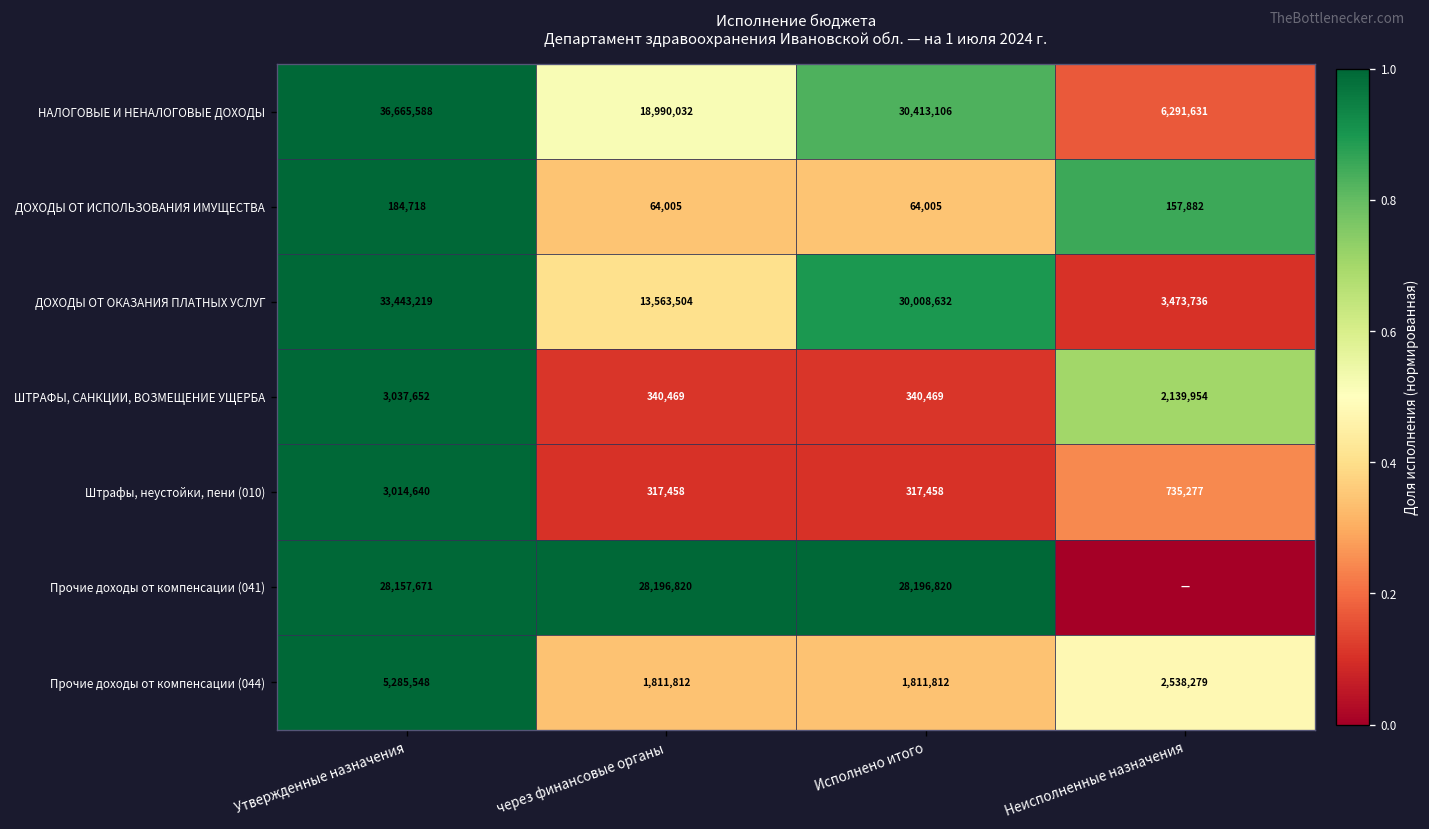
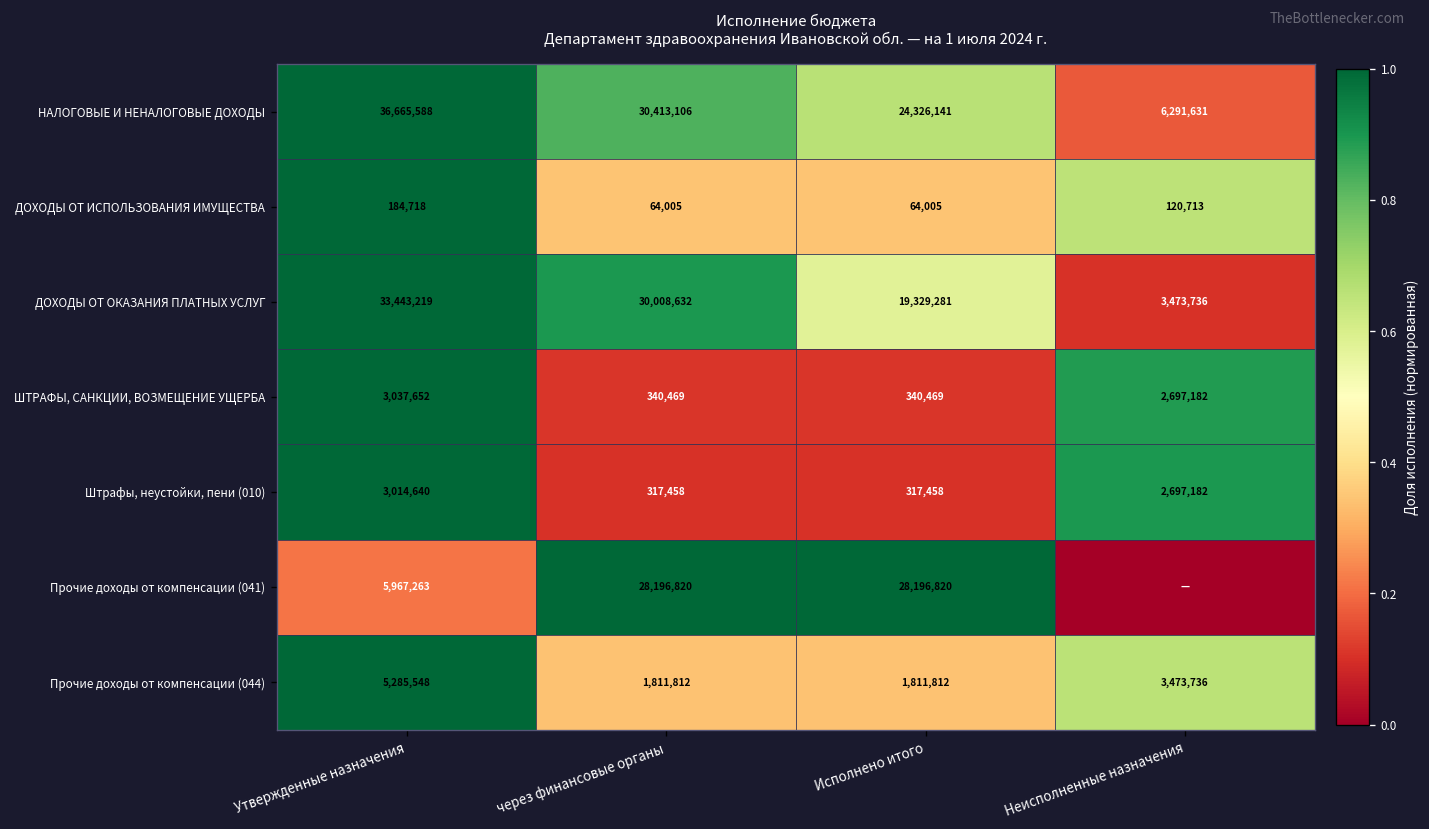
  {
    "НАЛОГОВЫЕ И НЕНАЛОГОВЫЕ ДОХОДЫ": {
      "Утвержденные назначения": "36,665,588",
-     "через финансовые органы": "18,990,032",
-     "Исполнено итого": "30,413,106",
+     "через финансовые органы": "30,413,106",
+     "Исполнено итого": "24,326,141",
      "Неисполненные назначения": "6,291,631"
    },
    "ДОХОДЫ ОТ ИСПОЛЬЗОВАНИЯ ИМУЩЕСТВА": {
      "Утвержденные назначения": "184,718",
      "через финансовые органы": "64,005",
      "Исполнено итого": "64,005",
-     "Неисполненные назначения": "157,882"
+     "Неисполненные назначения": "120,713"
    },
    "ДОХОДЫ ОТ ОКАЗАНИЯ ПЛАТНЫХ УСЛУГ": {
      "Утвержденные назначения": "33,443,219",
-     "через финансовые органы": "13,563,504",
-     "Исполнено итого": "30,008,632",
+     "через финансовые органы": "30,008,632",
+     "Исполнено итого": "19,329,281",
      "Неисполненные назначения": "3,473,736"
    },
    "ШТРАФЫ, САНКЦИИ, ВОЗМЕЩЕНИЕ УЩЕРБА": {
      "Утвержденные назначения": "3,037,652",
      "через финансовые органы": "340,469",
      "Исполнено итого": "340,469",
-     "Неисполненные назначения": "2,139,954"
+     "Неисполненные назначения": "2,697,182"
    },
    "Штрафы, неустойки, пени (010)": {
      "Утвержденные назначения": "3,014,640",
      "через финансовые органы": "317,458",
      "Исполнено итого": "317,458",
-     "Неисполненные назначения": "735,277"
+     "Неисполненные назначения": "2,697,182"
    },
    "Прочие доходы от компенсации (041)": {
-     "Утвержденные назначения": "28,157,671",
+     "Утвержденные назначения": "5,967,263",
      "через финансовые органы": "28,196,820",
      "Исполнено итого": "28,196,820"
    },
    "Прочие доходы от компенсации (044)": {
      "Утвержденные назначения": "5,285,548",
      "через финансовые органы": "1,811,812",
      "Исполнено итого": "1,811,812",
-     "Неисполненные назначения": "2,538,279"
+     "Неисполненные назначения": "3,473,736"
    }
  }
